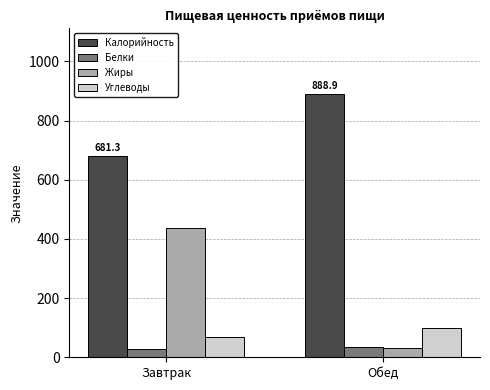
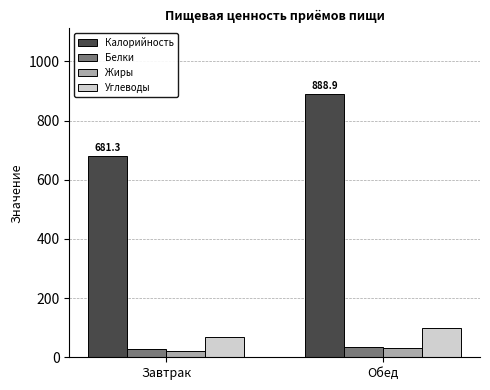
  {
    "Калорийность": {
      "Завтрак": 681.3,
      "Обед": 888.9
    },
    "Белки": {
      "Завтрак": 30,
      "Обед": 30
    },
    "Жиры": {
-     "Завтрак": 440,
+     "Завтрак": 20,
      "Обед": 30
    },
    "Углеводы": {
      "Завтрак": 70,
      "Обед": 100
    }
  }
